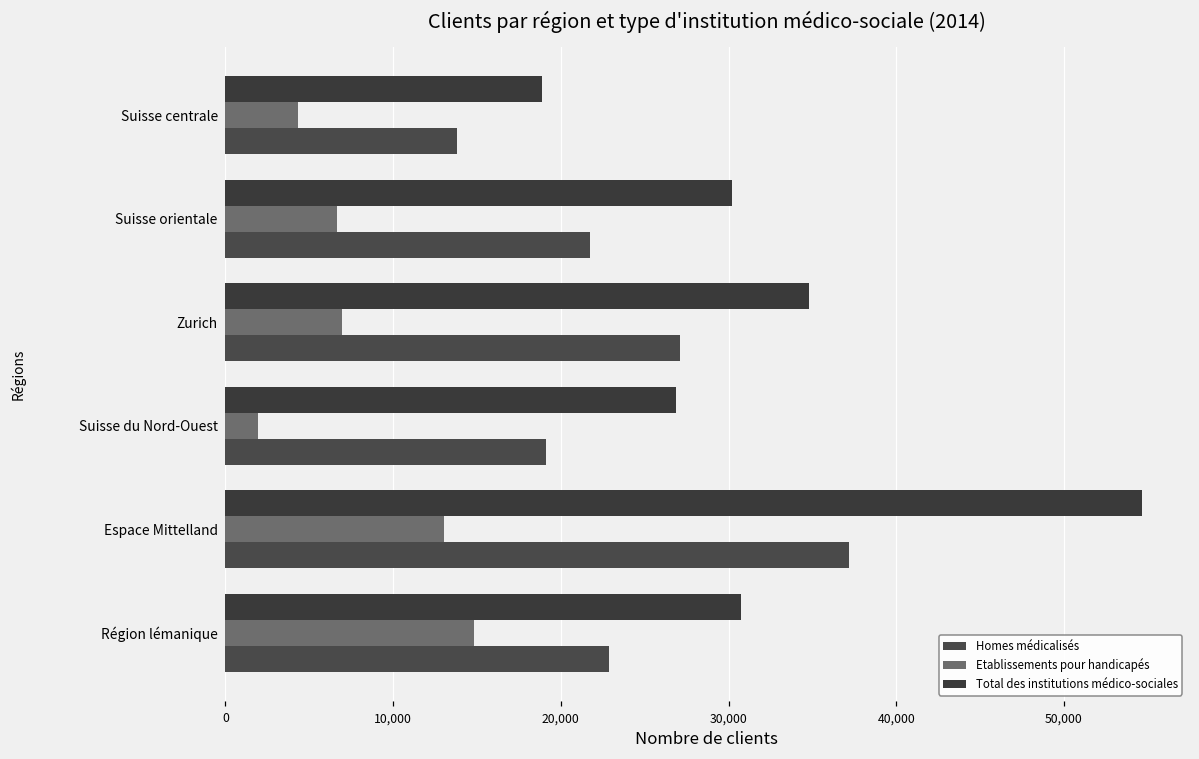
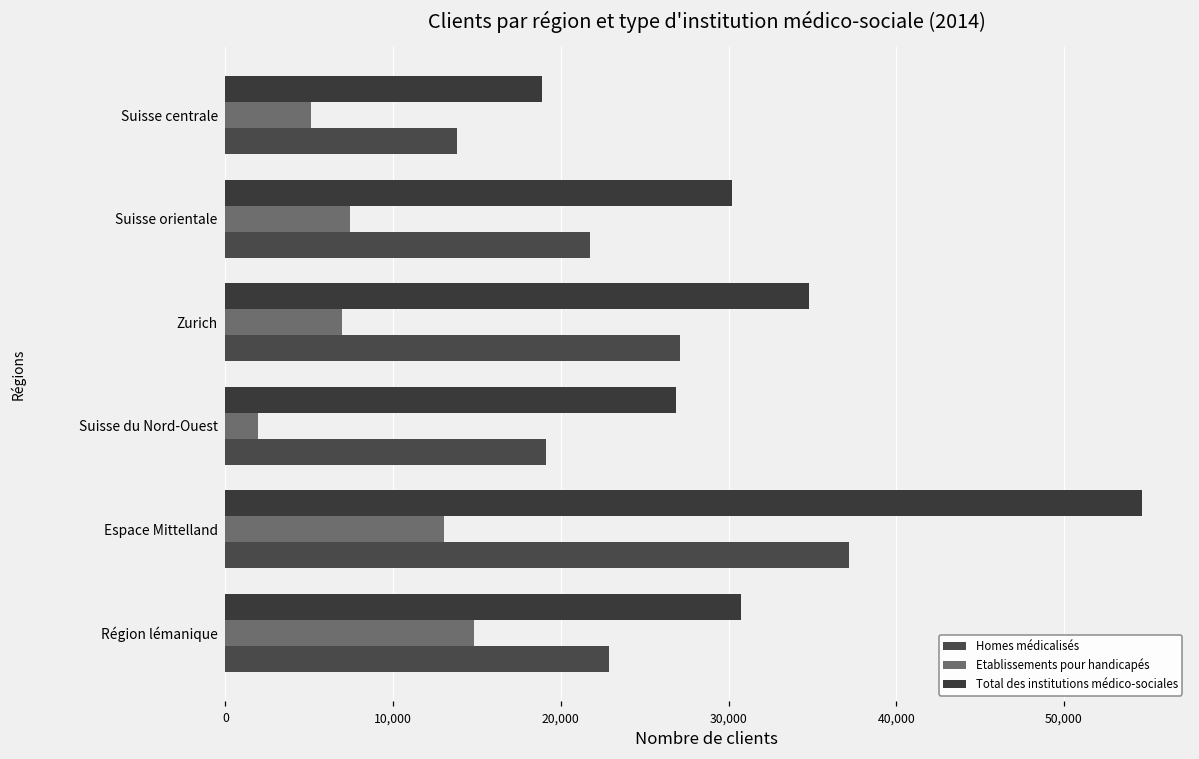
  {
    "Etablissements pour handicapés": {
-     "Suisse centrale": "4,300",
-     "Suisse orientale": "6,700",
+     "Suisse centrale": "5,100",
+     "Suisse orientale": "7,400",
      "Zurich": "7,000",
      "Suisse du Nord-Ouest": "2,000",
      "Espace Mittelland": "13,000",
      "Région lémanique": "14,800"
    }
  }
